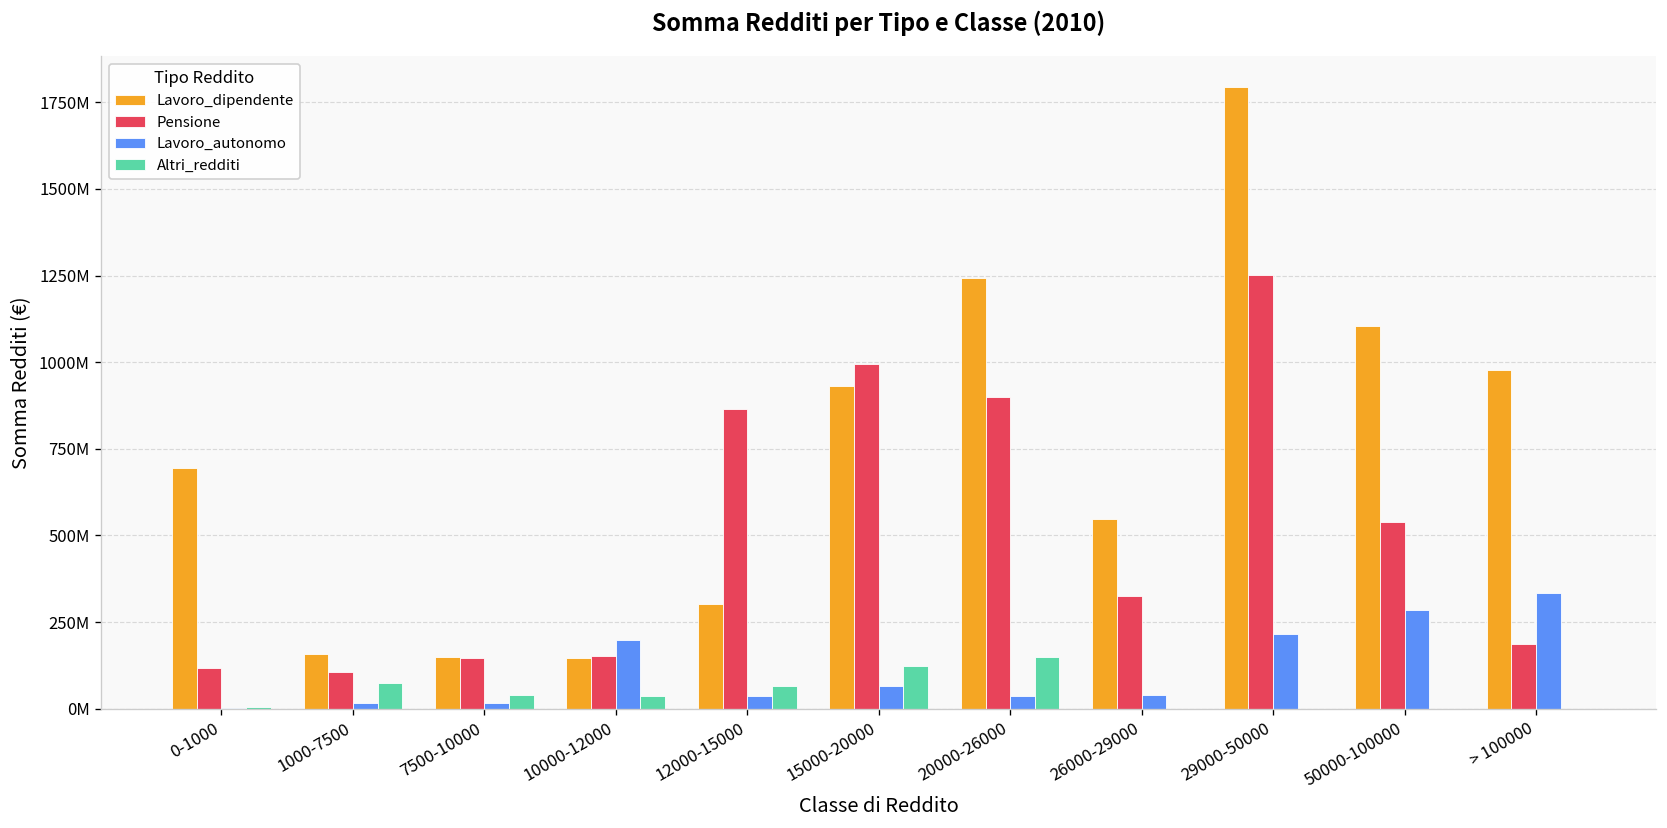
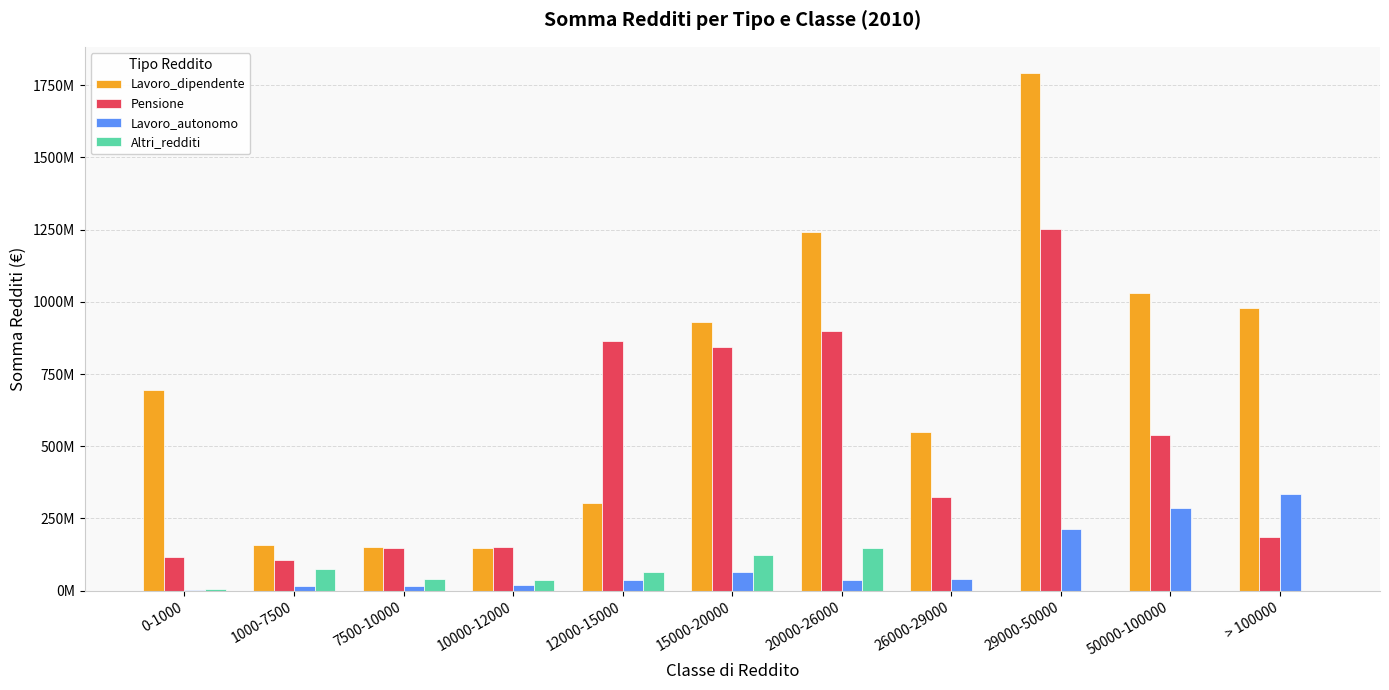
  {
    "Lavoro_dipendente": {
      "0-1000": 700000000,
      "1000-7500": 160000000,
      "7500-10000": 150000000,
      "10000-12000": 150000000,
      "12000-15000": 300000000,
      "15000-20000": 930000000,
      "20000-26000": 1240000000,
      "26000-29000": 550000000,
      "29000-50000": 1790000000,
-     "50000-100000": 1110000000,
+     "50000-100000": 1030000000,
      "> 100000": 980000000
    },
    "Pensione": {
      "0-1000": 120000000,
      "1000-7500": 100000000,
      "7500-10000": 150000000,
      "10000-12000": 150000000,
      "12000-15000": 860000000,
-     "15000-20000": 990000000,
+     "15000-20000": 840000000,
      "20000-26000": 900000000,
      "26000-29000": 330000000,
      "29000-50000": 1250000000,
      "50000-100000": 540000000,
      "> 100000": 190000000
    },
    "Lavoro_autonomo": {
      "1000-7500": 20000000,
      "7500-10000": 20000000,
-     "10000-12000": 200000000,
+     "10000-12000": 20000000,
      "12000-15000": 40000000,
      "15000-20000": 70000000,
      "20000-26000": 40000000,
      "26000-29000": 40000000,
      "29000-50000": 220000000,
      "50000-100000": 280000000,
      "> 100000": 330000000
    },
    "Altri_redditi": {
      "1000-7500": 70000000,
      "7500-10000": 40000000,
      "10000-12000": 40000000,
      "12000-15000": 60000000,
      "15000-20000": 120000000,
      "20000-26000": 150000000,
      "26000-29000": 0,
      "29000-50000": 0,
      "50000-100000": 0,
      "> 100000": 0
    }
  }
